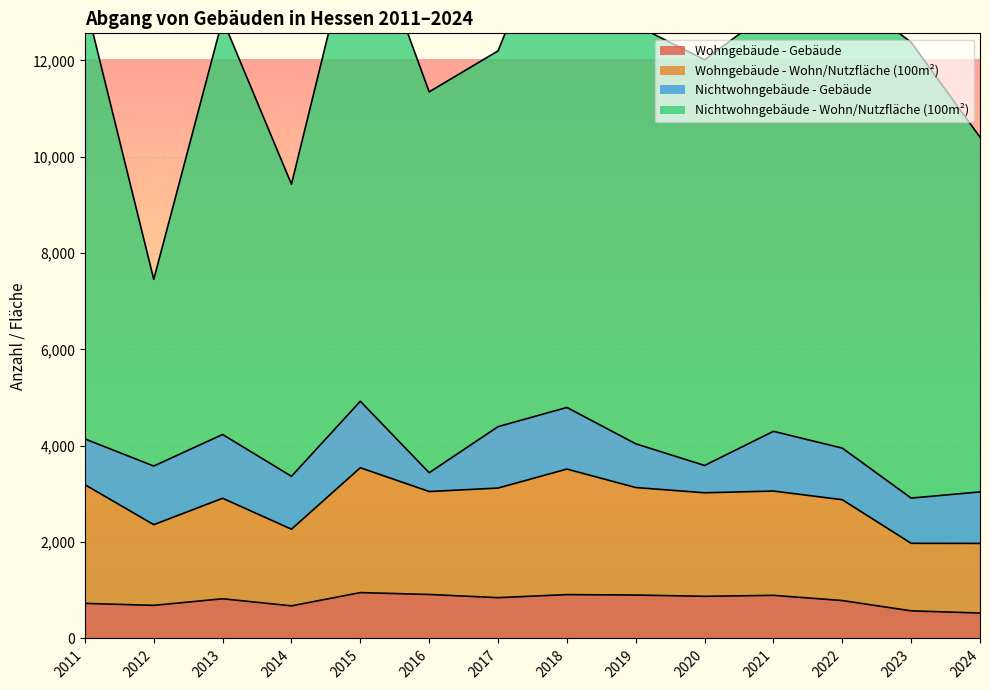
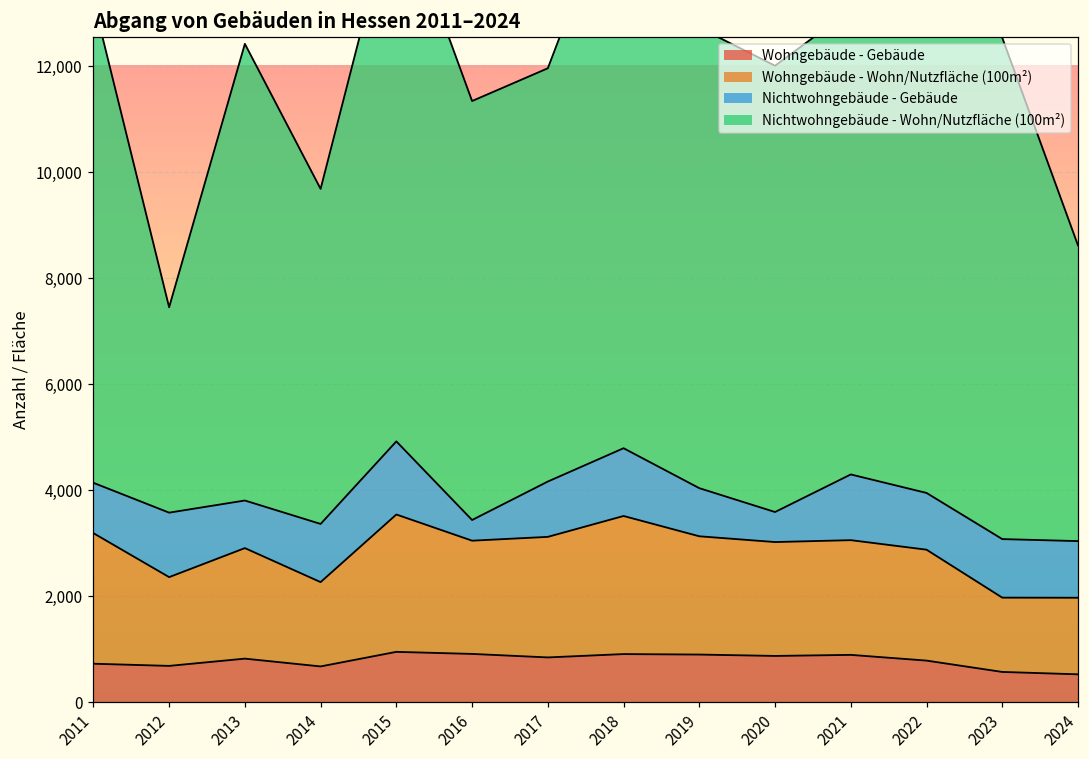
  {
    "Nichtwohngebäude - Gebäude": {
      "2011": "1,000",
      "2012": "1,200",
-     "2013": "1,300",
+     "2013": "900",
      "2014": "1,100",
      "2015": "1,400",
      "2016": "400",
-     "2017": "1,300",
+     "2017": "1,000",
      "2018": "1,300",
      "2019": "900",
      "2020": "600",
      "2021": "1,200",
      "2022": "1,100",
-     "2023": "900",
+     "2023": "1,100",
      "2024": "1,100"
    },
    "Nichtwohngebäude - Wohn/Nutzfläche (100m²)": {
      "2012": "3,900",
-     "2014": "6,100",
+     "2014": "6,300",
      "2016": "7,900",
      "2017": "7,800",
-     "2024": "7,400"
+     "2024": "5,600"
    }
  }
